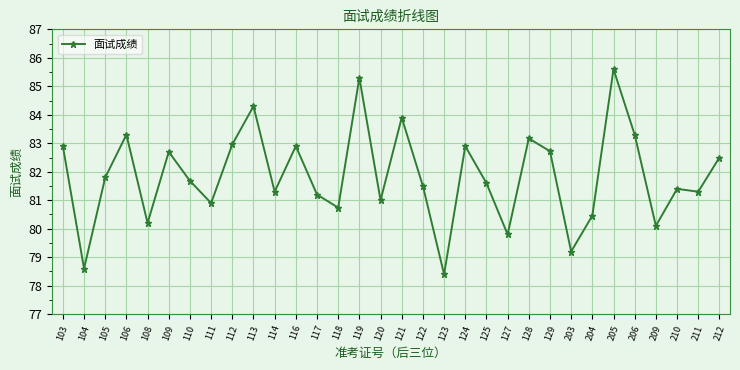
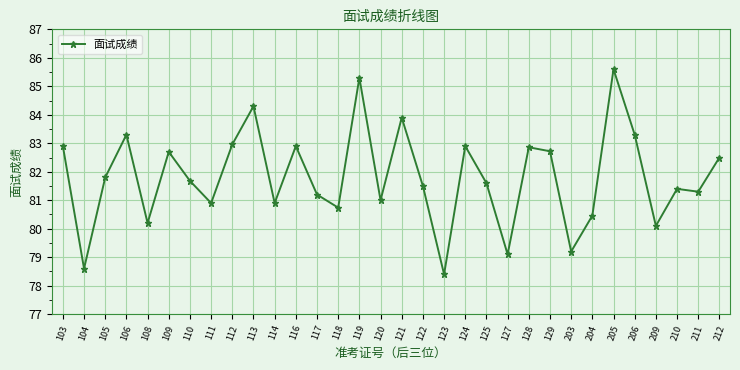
  {
    "103": 82.9,
    "104": 78.6,
    "105": 81.8,
    "106": 83.3,
    "108": 80.2,
    "109": 82.7,
    "110": 81.7,
    "111": 80.9,
    "112": 83.0,
    "113": 84.3,
-   "114": 81.3,
+   "114": 80.9,
    "116": 82.9,
    "117": 81.2,
    "118": 80.7,
    "119": 85.3,
    "120": 81.0,
    "121": 83.9,
    "122": 81.5,
    "123": 78.4,
    "124": 82.9,
    "125": 81.6,
-   "127": 79.8,
-   "128": 83.2,
+   "127": 79.1,
+   "128": 82.9,
    "129": 82.7,
    "203": 79.2,
    "204": 80.5,
    "205": 85.6,
    "206": 83.3,
    "209": 80.1,
    "210": 81.4,
    "211": 81.3,
    "212": 82.5
  }
